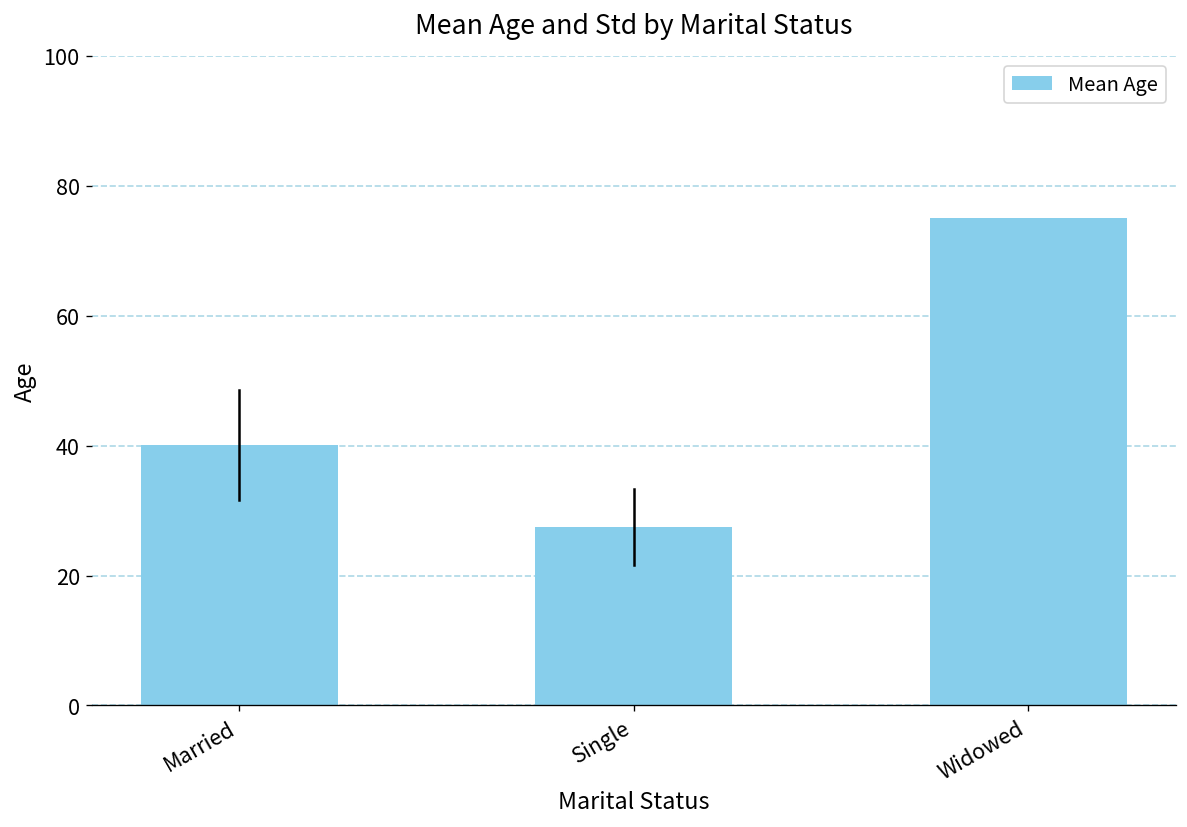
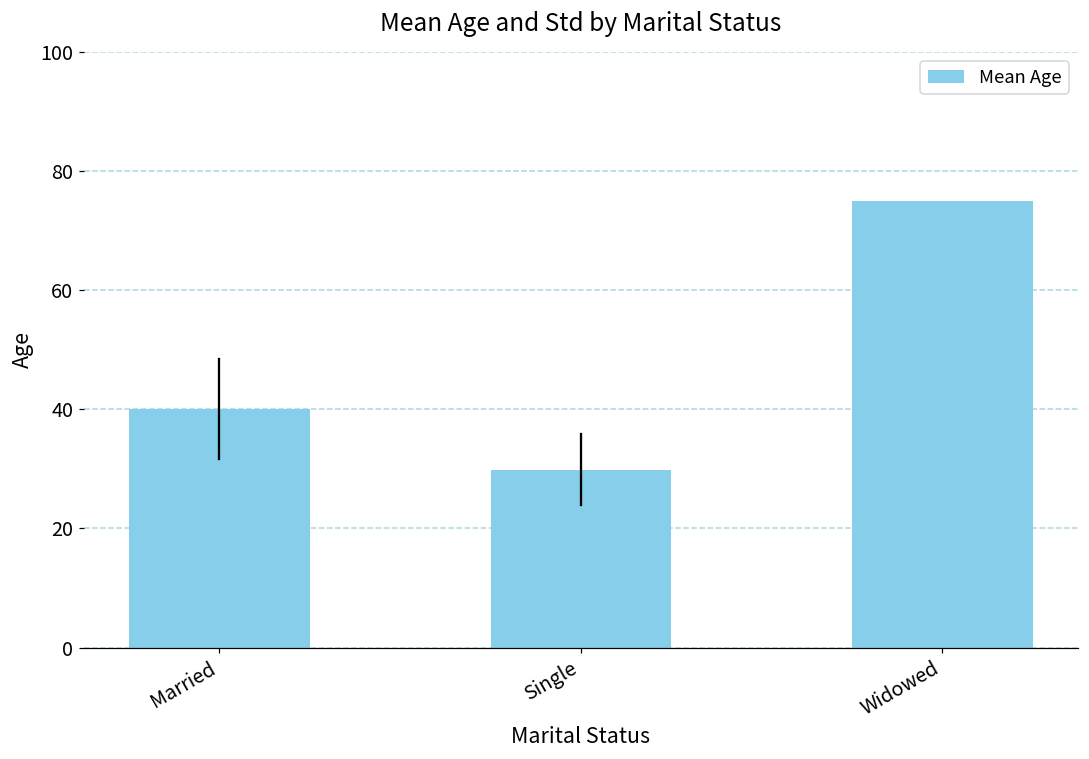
  {
    "Mean Age": {
      "Married": 40,
-     "Single": 28,
+     "Single": 30,
      "Widowed": 75
    }
  }
